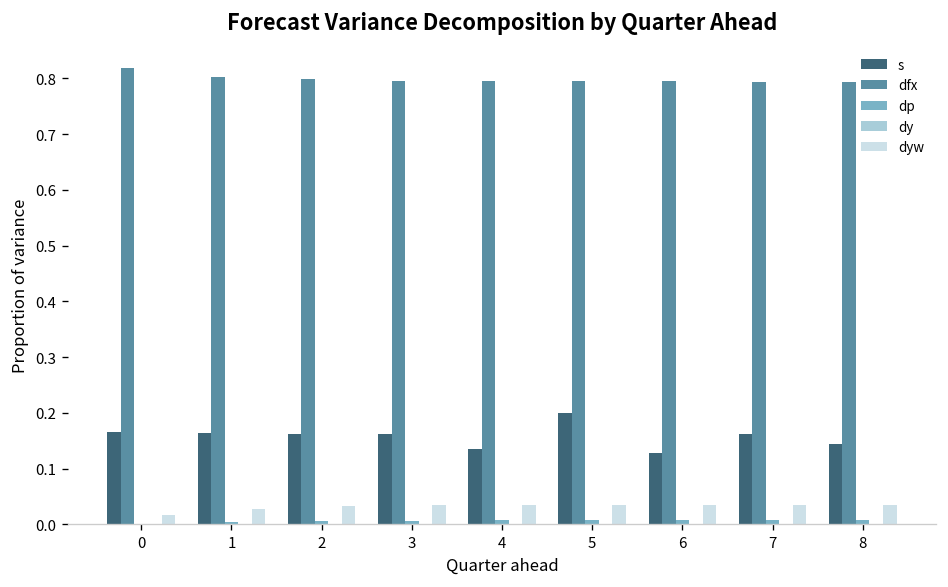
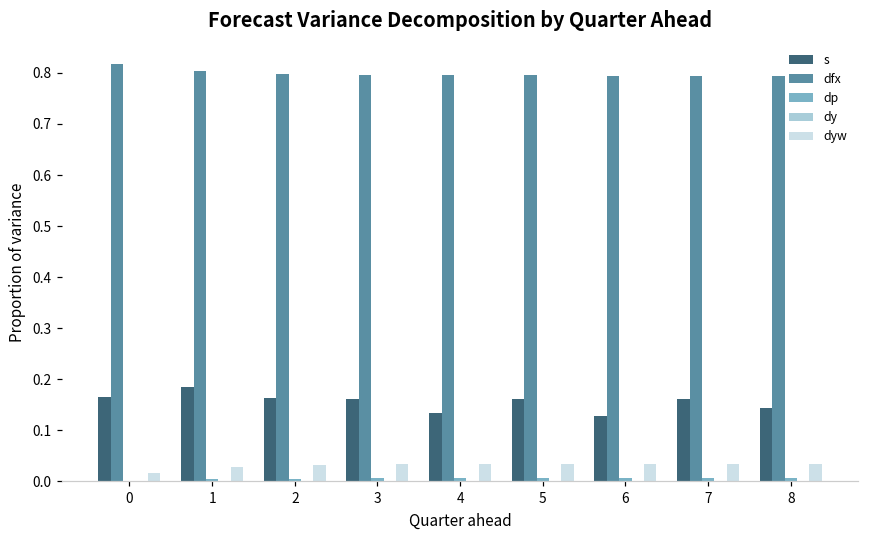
  {
    "s": {
      "0": 0.16,
-     "1": 0.16,
+     "1": 0.19,
      "2": 0.16,
      "3": 0.16,
      "4": 0.13,
-     "5": 0.20,
+     "5": 0.16,
      "6": 0.13,
      "7": 0.16,
      "8": 0.14
    }
  }
